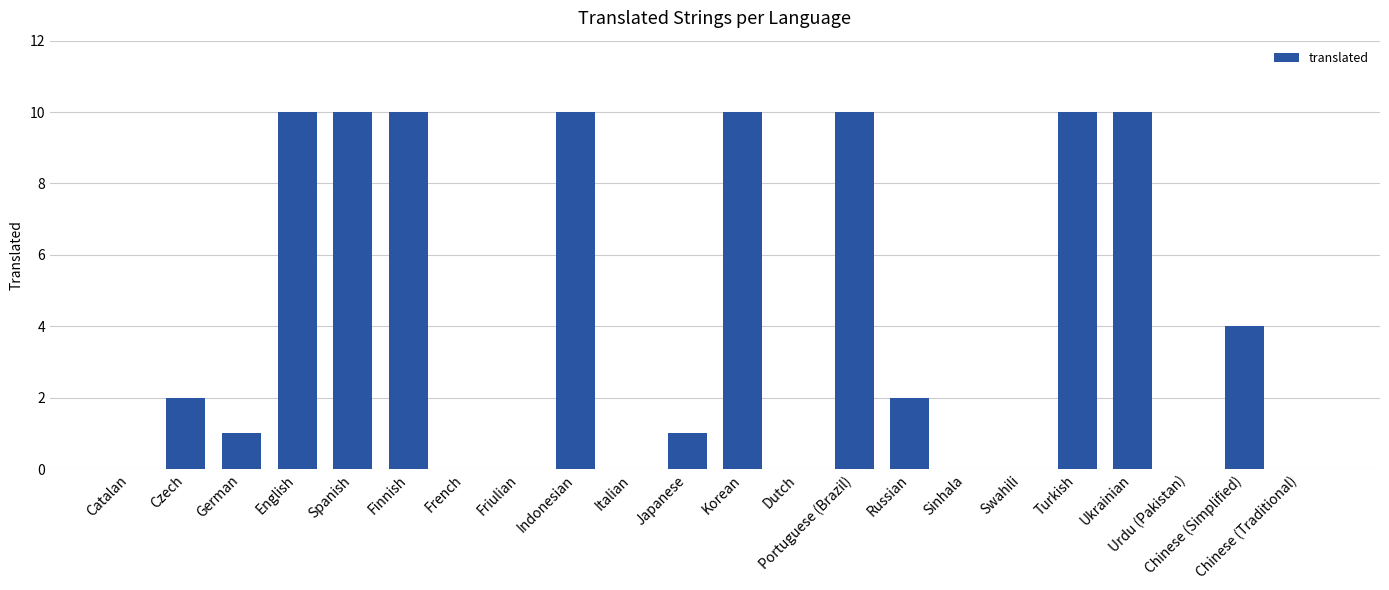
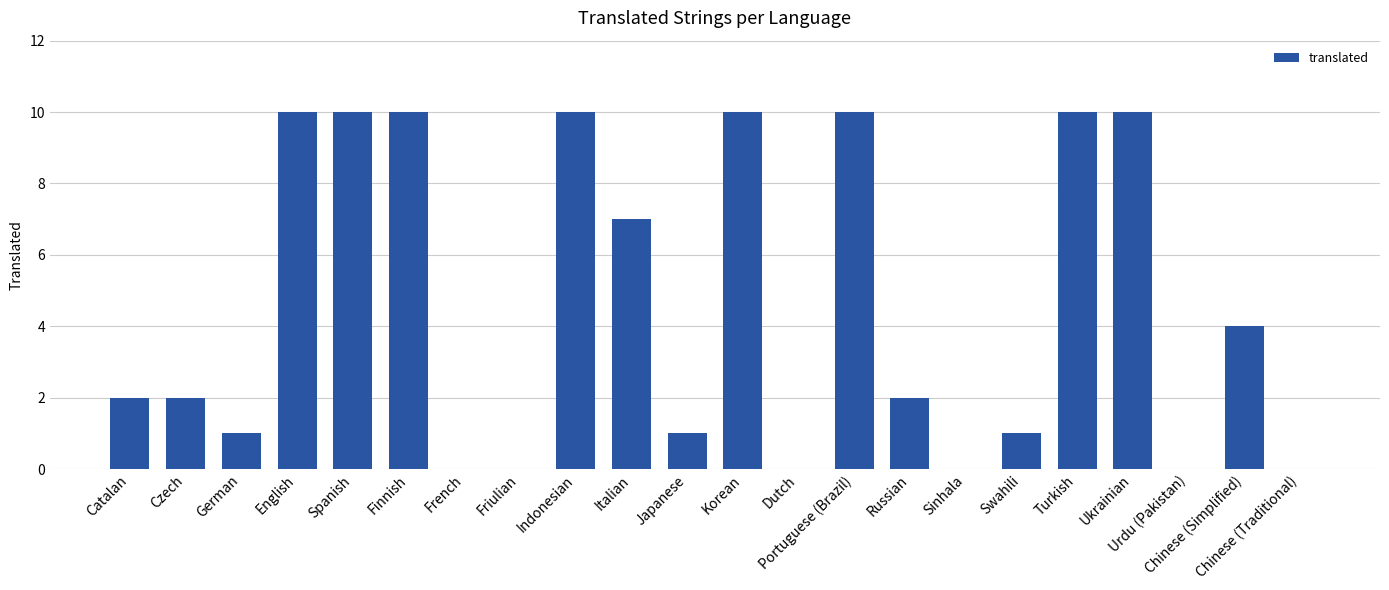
  {
-   "Catalan": 0,
+   "Catalan": 2,
    "Czech": 2,
    "German": 1,
    "English": 10,
    "Spanish": 10,
    "Finnish": 10,
    "French": 0,
    "Friulian": 0,
    "Indonesian": 10,
-   "Italian": 0,
+   "Italian": 7,
    "Japanese": 1,
    "Korean": 10,
    "Dutch": 0,
    "Portuguese (Brazil)": 10,
    "Russian": 2,
    "Sinhala": 0,
-   "Swahili": 0,
+   "Swahili": 1,
    "Turkish": 10,
    "Ukrainian": 10,
    "Urdu (Pakistan)": 0,
    "Chinese (Simplified)": 4,
    "Chinese (Traditional)": 0
  }
